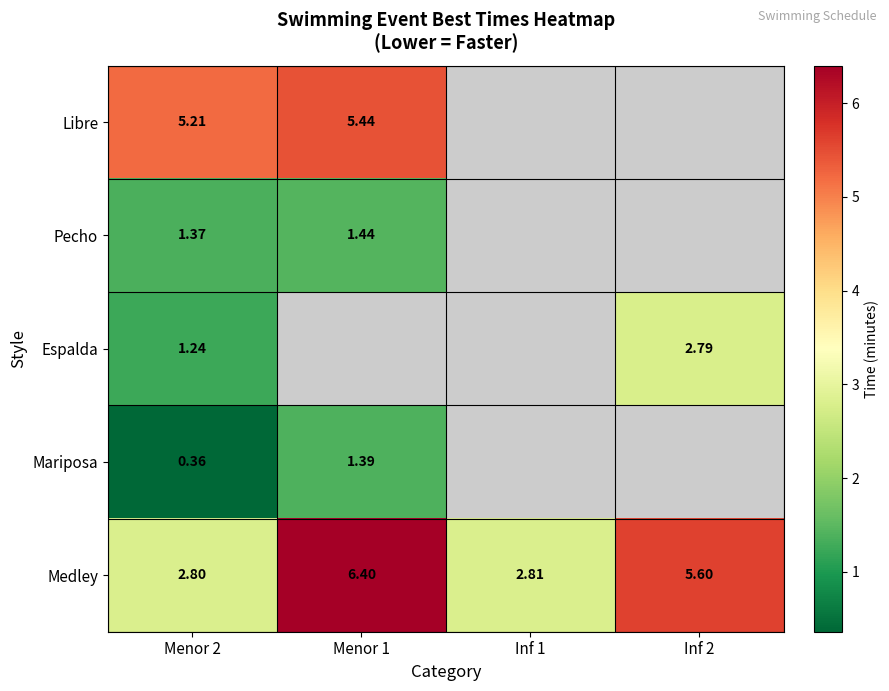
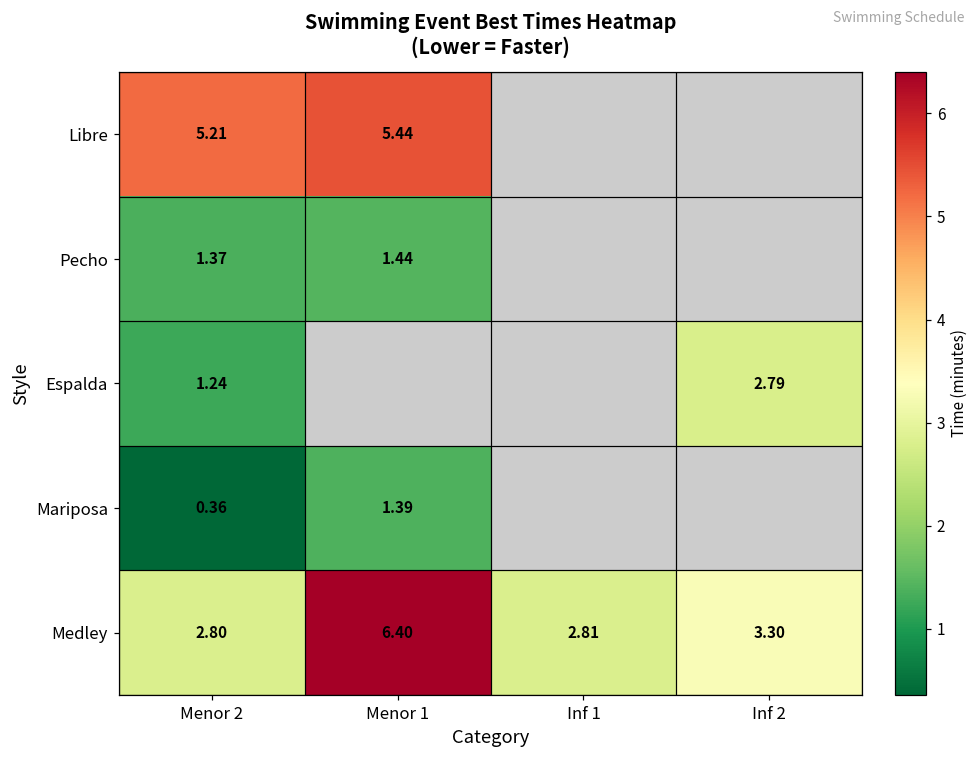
  {
    "Libre": {
      "Menor 2": 5.21,
      "Menor 1": 5.44
    },
    "Pecho": {
      "Menor 2": 1.37,
      "Menor 1": 1.44
    },
    "Espalda": {
      "Menor 2": 1.24,
      "Inf 2": 2.79
    },
    "Mariposa": {
      "Menor 2": 0.36,
      "Menor 1": 1.39
    },
    "Medley": {
      "Menor 2": 2.80,
      "Menor 1": 6.40,
      "Inf 1": 2.81,
-     "Inf 2": 5.60
+     "Inf 2": 3.30
    }
  }
